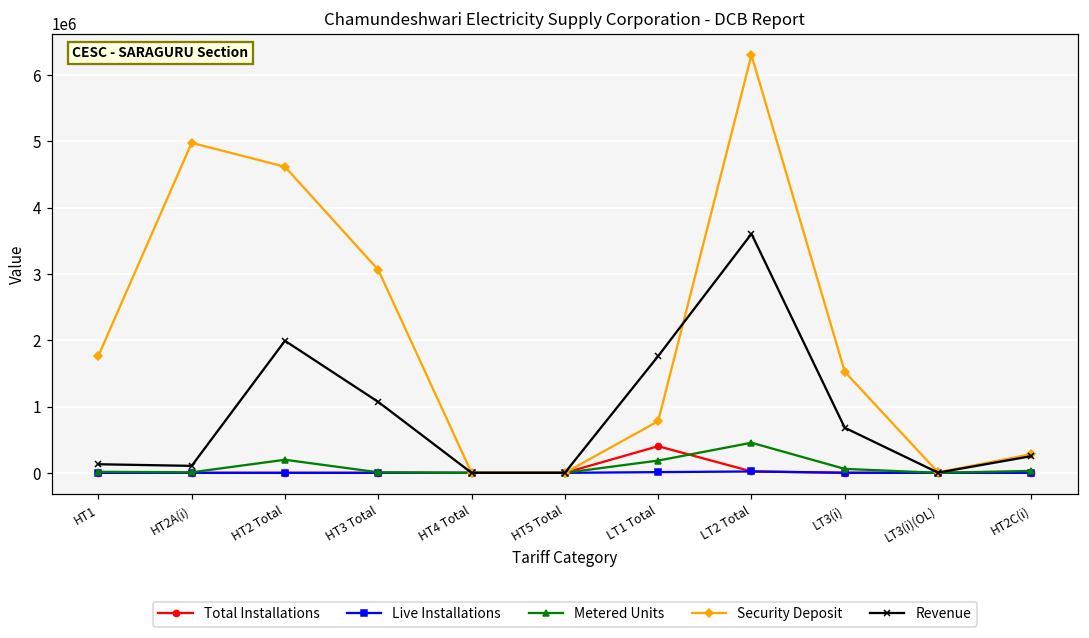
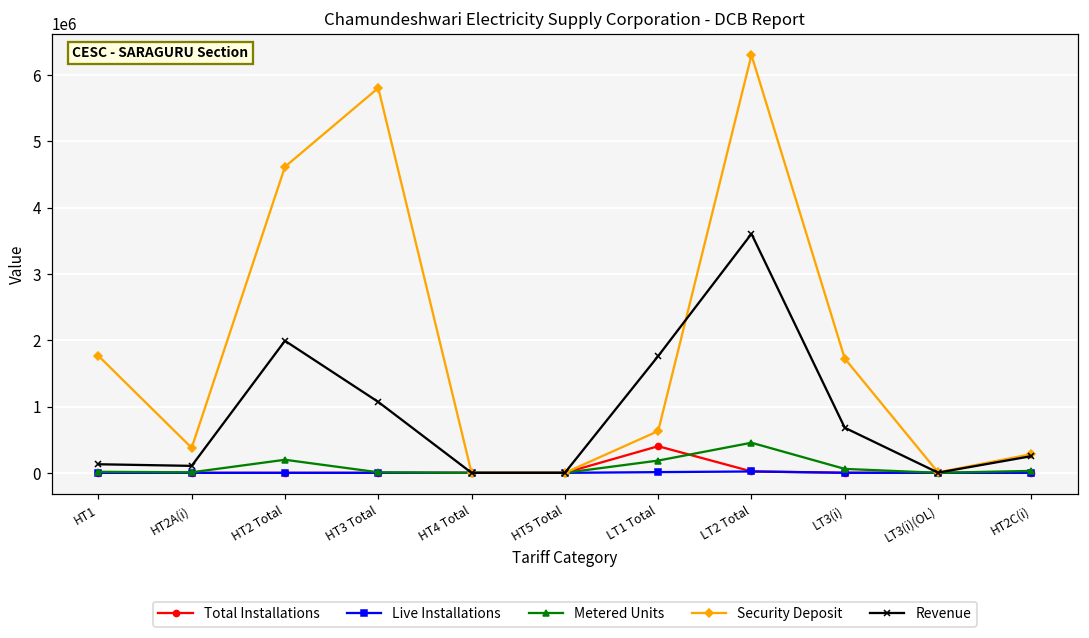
  {
    "Total Installations": {
      "LT1 Total": 400000
    },
    "Live Installations": {
      "LT1 Total": 0
    },
    "Metered Units": {
      "HT2 Total": 200000,
      "LT1 Total": 200000,
      "LT2 Total": 500000,
      "LT3(i)": 100000
    },
    "Security Deposit": {
      "HT1": 1800000,
-     "HT2A(i)": 5000000,
+     "HT2A(i)": 400000,
      "HT2 Total": 4600000,
-     "HT3 Total": 3100000,
-     "LT1 Total": 800000,
+     "HT3 Total": 5800000,
+     "LT1 Total": 600000,
      "LT2 Total": 6300000,
-     "LT3(i)": 1500000
+     "LT3(i)": 1700000
    },
    "Revenue": {
      "HT1": 100000,
      "HT2A(i)": 100000,
      "HT2 Total": 2000000,
      "HT3 Total": 1100000,
      "LT1 Total": 1800000,
      "LT2 Total": 3600000,
      "LT3(i)": 700000
    }
  }
